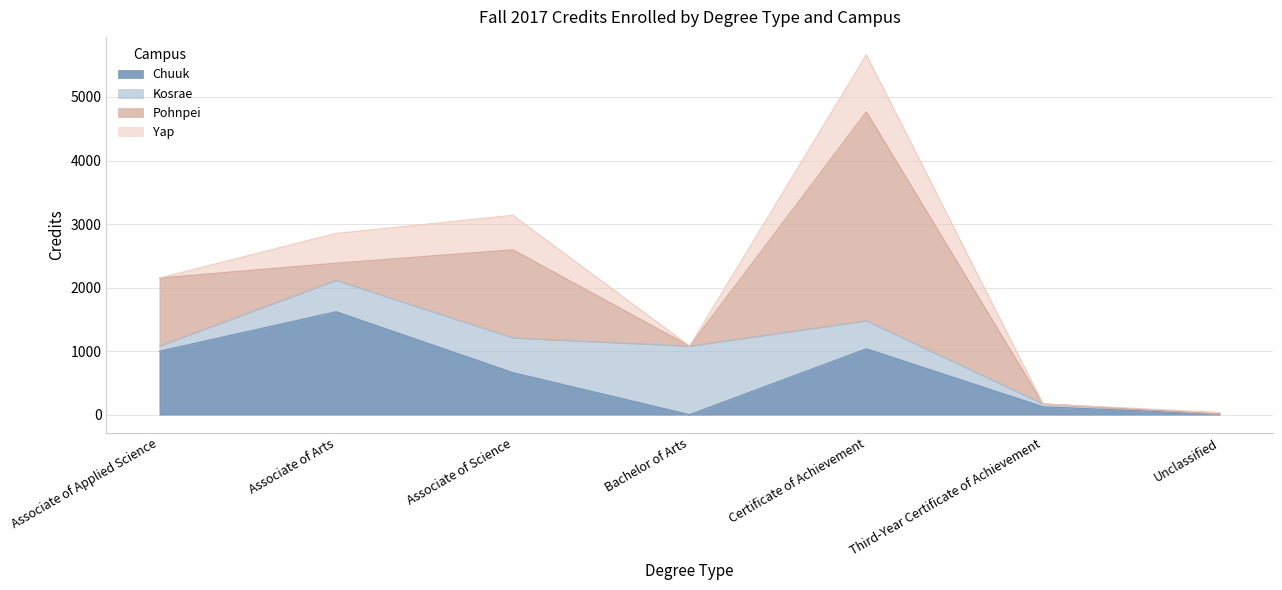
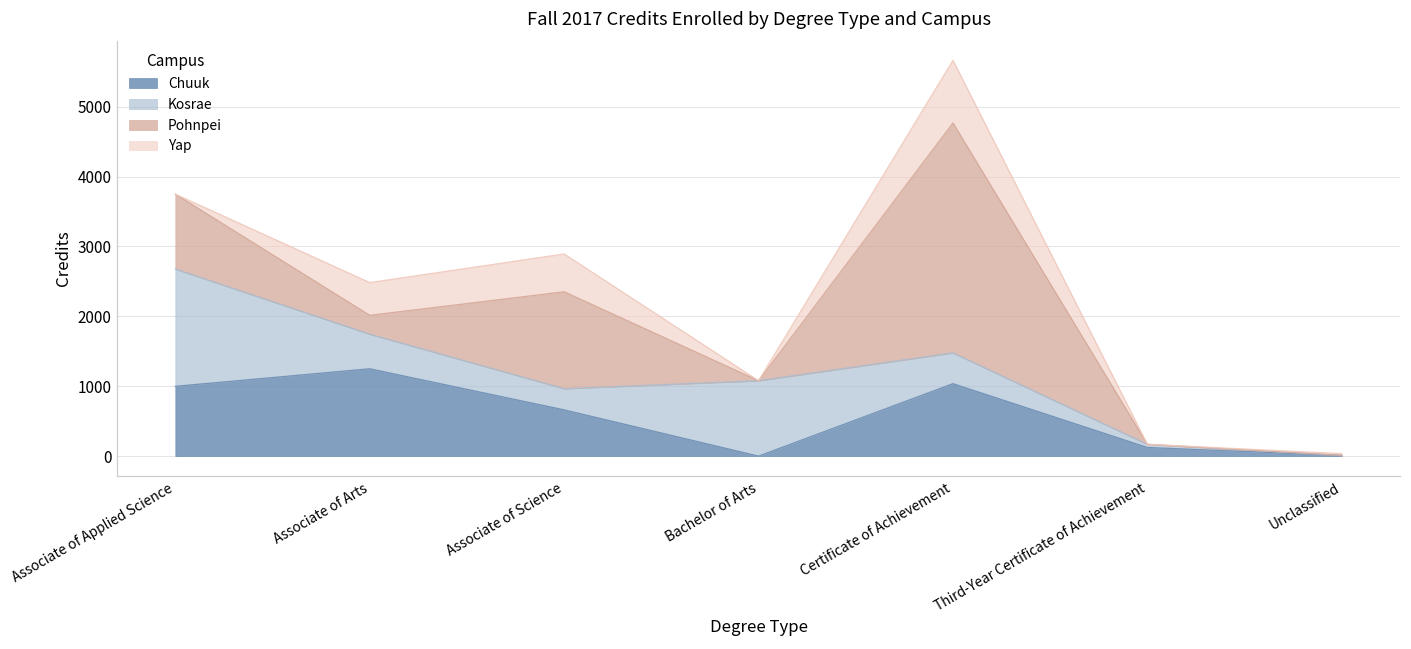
  {
    "Chuuk": {
      "Associate of Applied Science": 1000,
-     "Associate of Arts": 1600,
+     "Associate of Arts": 1300,
      "Associate of Science": 700,
      "Bachelor of Arts": 0,
      "Certificate of Achievement": 1000,
      "Third-Year Certificate of Achievement": 100
    },
    "Kosrae": {
-     "Associate of Applied Science": 100,
+     "Associate of Applied Science": 1700,
      "Associate of Arts": 500,
-     "Associate of Science": 500,
+     "Associate of Science": 300,
      "Certificate of Achievement": 400
    }
  }
